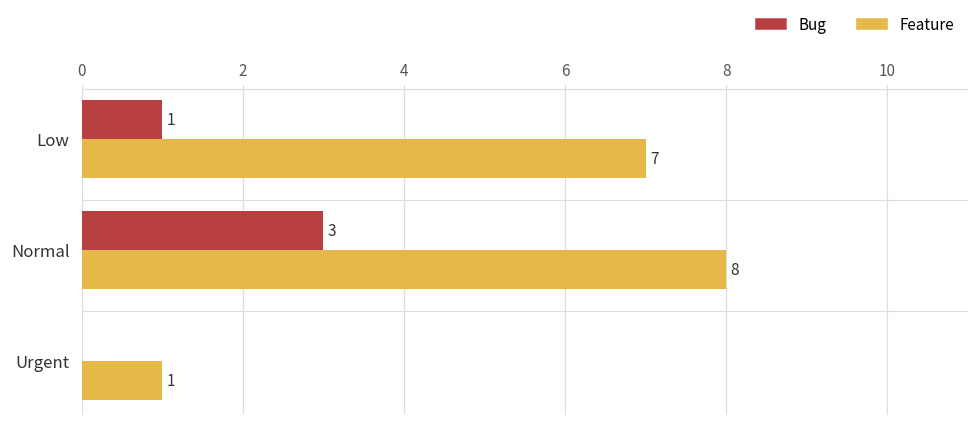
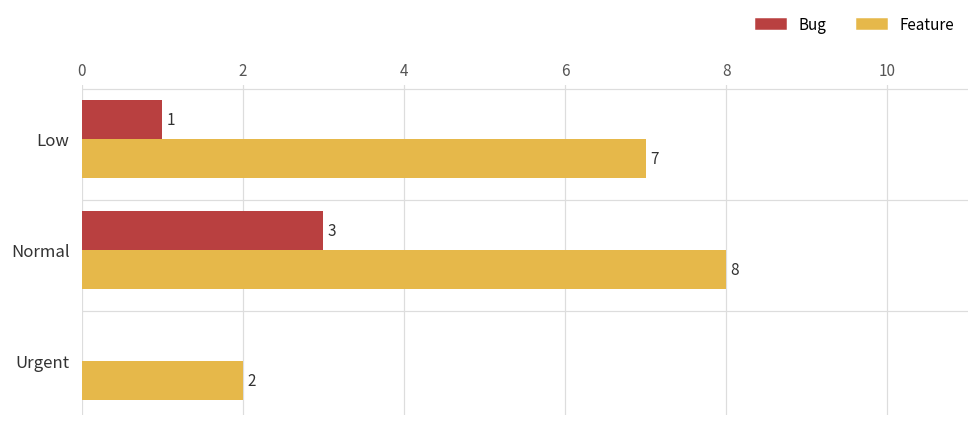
  {
    "Bug": {
      "Low": 1,
      "Normal": 3
    },
    "Feature": {
      "Low": 7,
      "Normal": 8,
-     "Urgent": 1
+     "Urgent": 2
    }
  }
